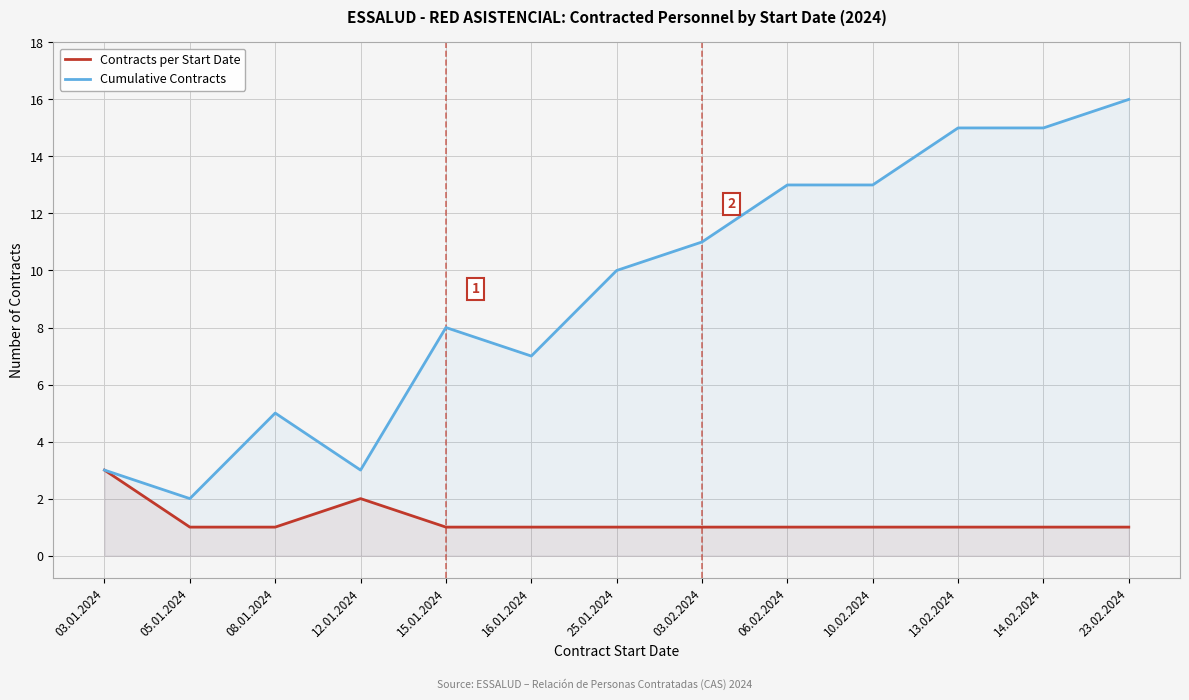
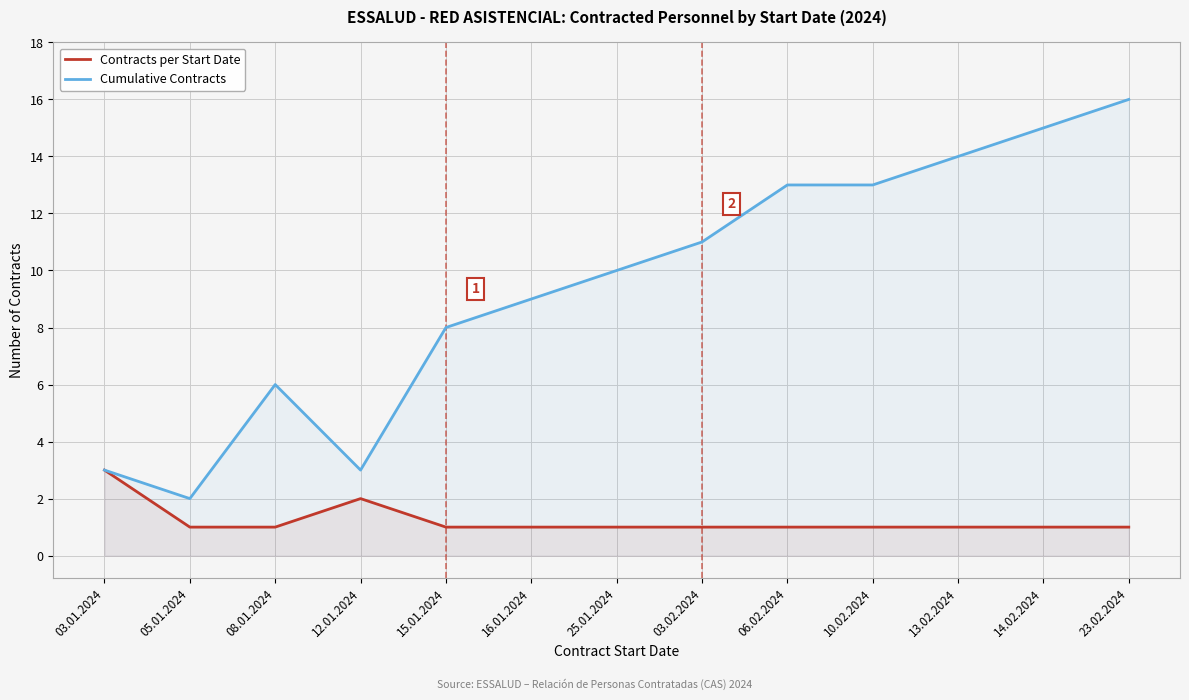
  {
    "Contracts per Start Date": {
      "05.01.2024": 1,
      "08.01.2024": 1,
      "12.01.2024": 2,
      "15.01.2024": 1,
      "16.01.2024": 1,
      "25.01.2024": 1,
      "03.02.2024": 1,
      "06.02.2024": 1,
      "10.02.2024": 1,
      "13.02.2024": 1,
      "14.02.2024": 1,
      "23.02.2024": 1
    },
    "Cumulative Contracts": {
      "05.01.2024": 2,
-     "08.01.2024": 5,
+     "08.01.2024": 6,
      "12.01.2024": 3,
      "15.01.2024": 8,
-     "16.01.2024": 7,
+     "16.01.2024": 9,
      "25.01.2024": 10,
      "03.02.2024": 11,
      "06.02.2024": 13,
      "10.02.2024": 13,
-     "13.02.2024": 15,
+     "13.02.2024": 14,
      "14.02.2024": 15,
      "23.02.2024": 16
    }
  }
